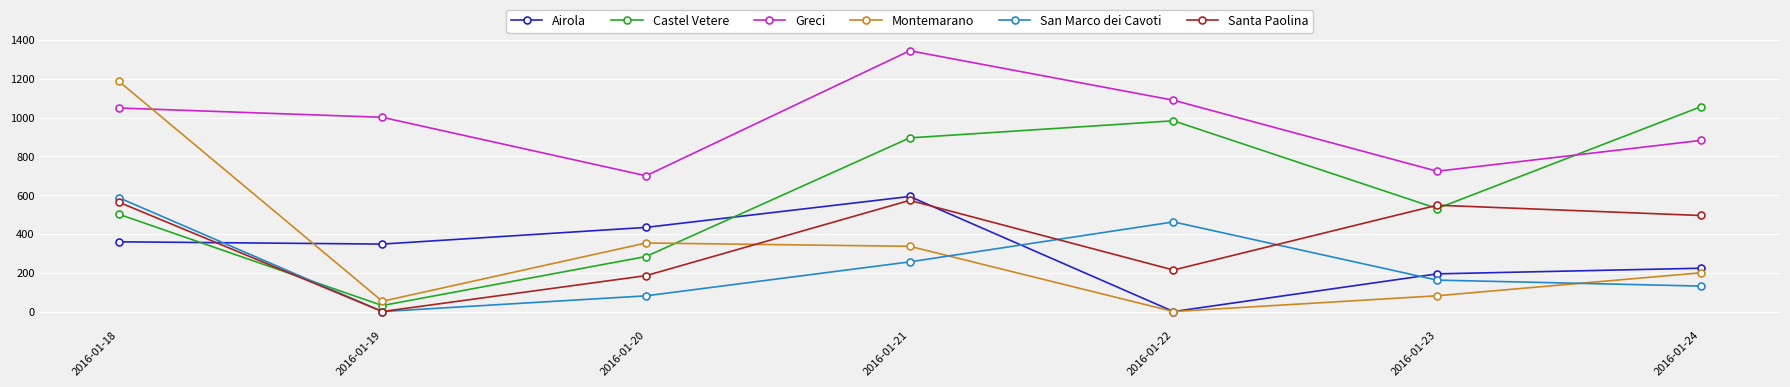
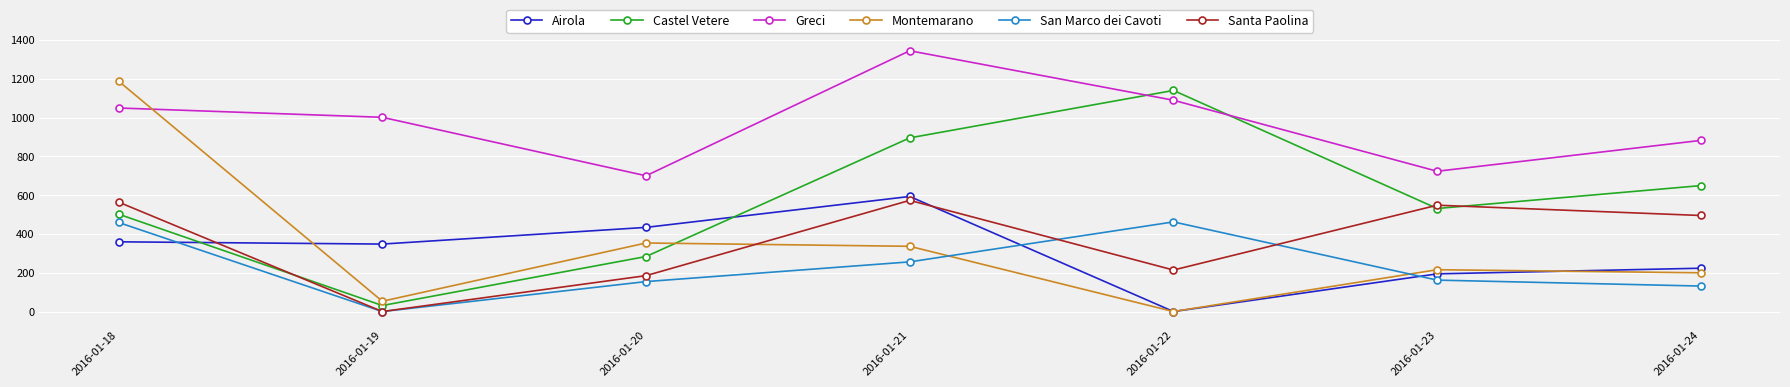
  {
    "Airola": {
      "2016-01-18": 360,
      "2016-01-19": 350,
      "2016-01-20": 430,
      "2016-01-21": 590,
      "2016-01-23": 190,
      "2016-01-24": 220
    },
    "Castel Vetere": {
      "2016-01-18": 500,
      "2016-01-19": 30,
      "2016-01-20": 280,
      "2016-01-21": 900,
-     "2016-01-22": 980,
+     "2016-01-22": 1140,
      "2016-01-23": 530,
-     "2016-01-24": 1060
+     "2016-01-24": 650
    },
    "Greci": {
      "2016-01-18": 1050,
      "2016-01-19": 1000,
      "2016-01-20": 700,
      "2016-01-21": 1340,
      "2016-01-22": 1090,
      "2016-01-23": 720,
      "2016-01-24": 880
    },
    "Montemarano": {
      "2016-01-18": 1190,
      "2016-01-19": 50,
      "2016-01-20": 350,
      "2016-01-21": 340,
-     "2016-01-23": 80,
+     "2016-01-23": 220,
      "2016-01-24": 200
    },
    "San Marco dei Cavoti": {
-     "2016-01-18": 590,
-     "2016-01-20": 80,
+     "2016-01-18": 460,
+     "2016-01-20": 150,
      "2016-01-21": 260,
      "2016-01-22": 460,
      "2016-01-23": 160,
      "2016-01-24": 130
    },
    "Santa Paolina": {
      "2016-01-18": 560,
      "2016-01-20": 190,
      "2016-01-21": 570,
      "2016-01-22": 210,
      "2016-01-23": 550,
      "2016-01-24": 500
    }
  }
